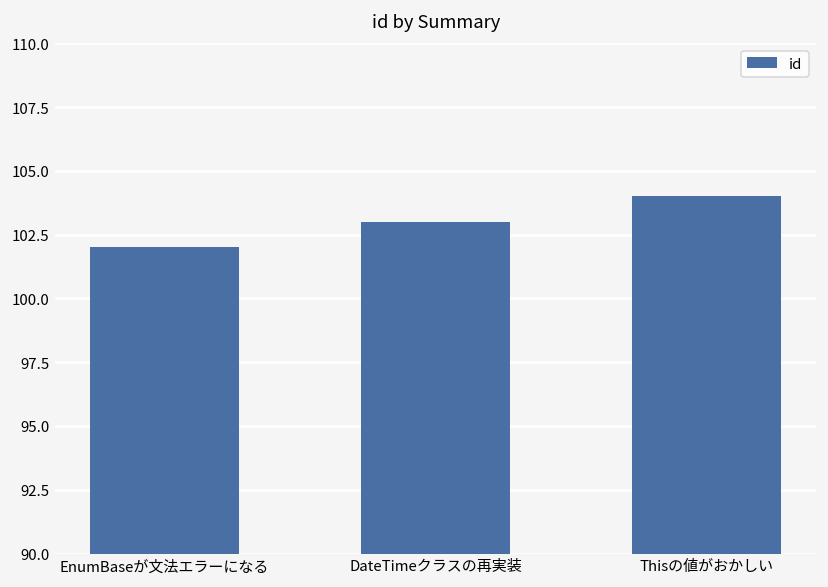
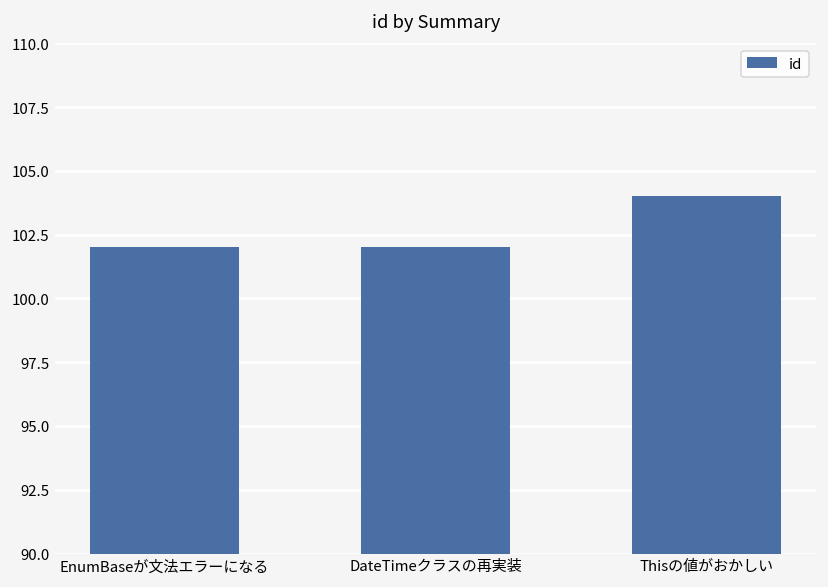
  {
    "EnumBaseが文法エラーになる": 102,
-   "DateTimeクラスの再実装": 103,
+   "DateTimeクラスの再実装": 102,
    "Thisの値がおかしい": 104
  }
